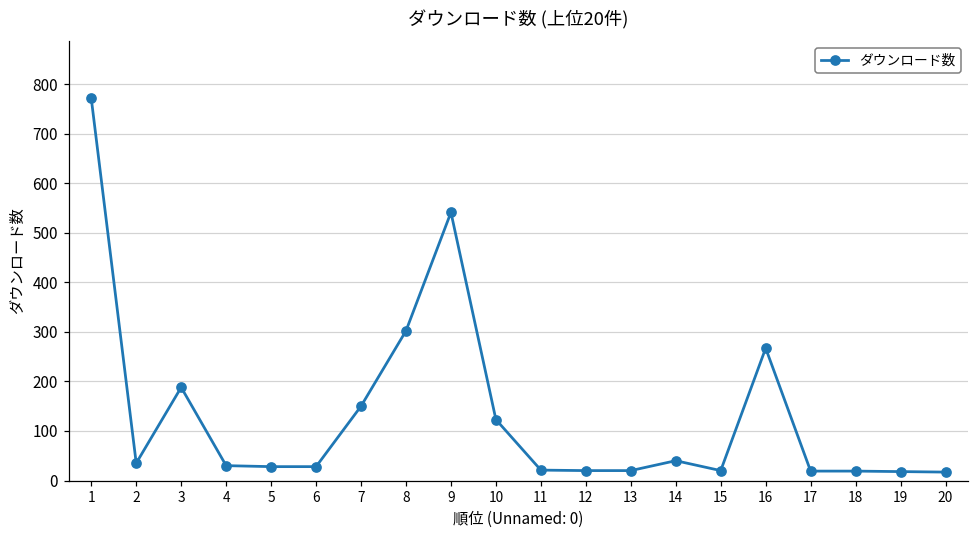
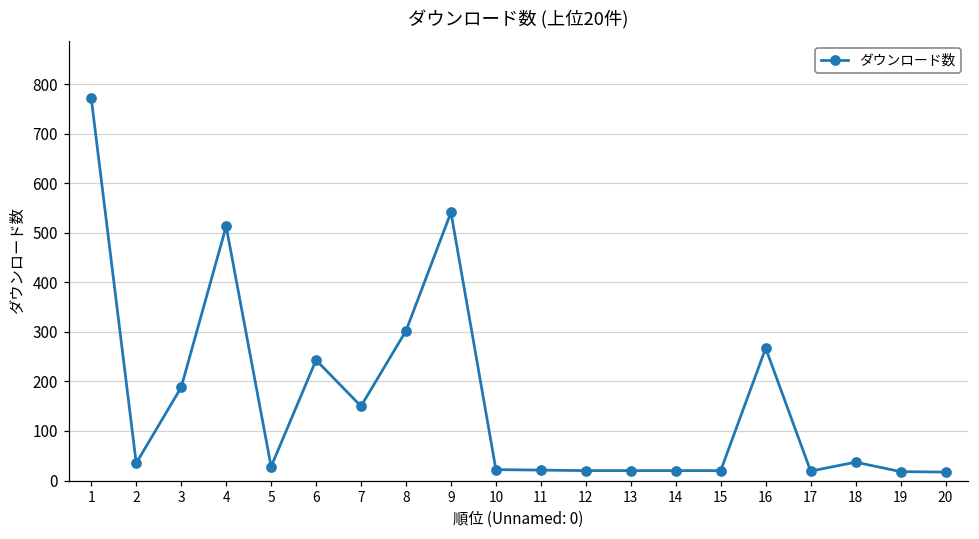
  {
    "1": 770,
    "2": 40,
    "3": 190,
-   "4": 30,
+   "4": 510,
    "5": 30,
-   "6": 30,
+   "6": 240,
    "7": 150,
    "8": 300,
    "9": 540,
-   "10": 120,
+   "10": 20,
    "11": 20,
    "12": 20,
    "13": 20,
-   "14": 40,
+   "14": 20,
    "15": 20,
    "16": 270,
    "17": 20,
-   "18": 20,
+   "18": 40,
    "19": 20,
    "20": 20
  }
